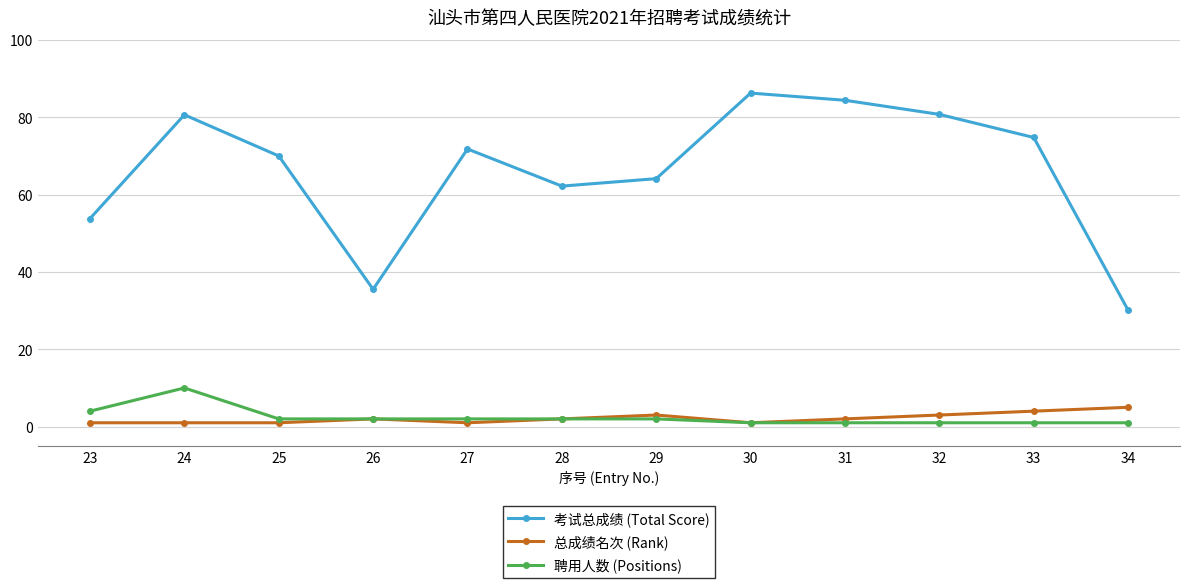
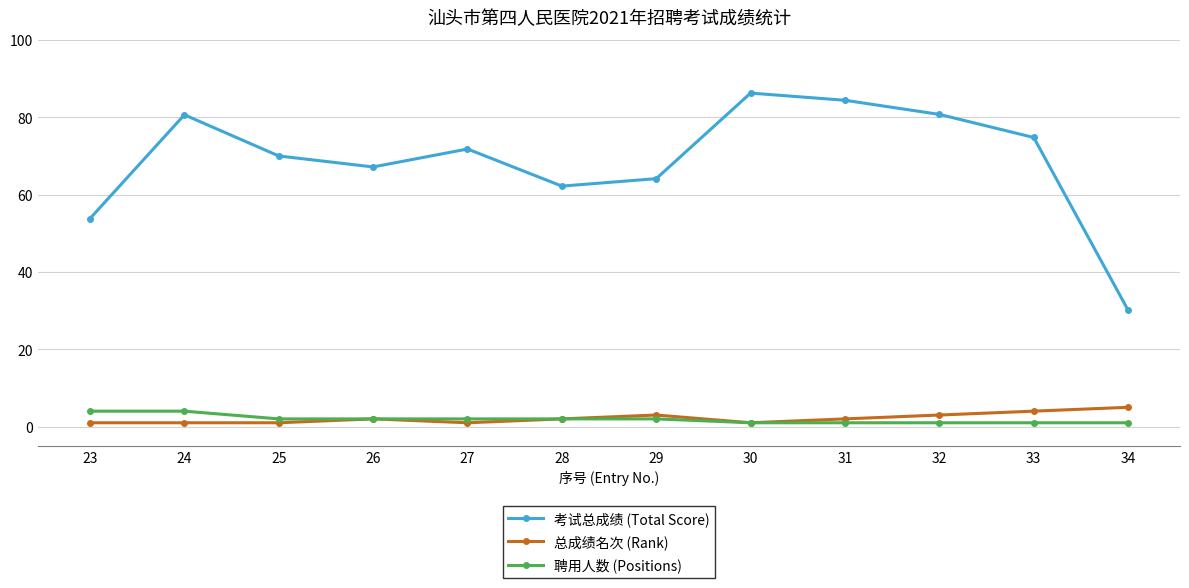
  {
    "考试总成绩 (Total Score)": {
      "23": 54,
      "24": 81,
      "25": 70,
-     "26": 36,
+     "26": 67,
      "27": 72,
      "28": 62,
      "29": 64,
      "30": 86,
      "31": 84,
      "32": 81,
      "33": 75,
      "34": 30
    },
    "总成绩名次 (Rank)": {
      "23": 1,
      "24": 1,
      "25": 1,
      "27": 1,
      "29": 3,
      "31": 2,
      "32": 3,
      "33": 4,
      "34": 5
    },
    "聘用人数 (Positions)": {
      "23": 4,
-     "24": 10,
+     "24": 4,
      "25": 2,
      "27": 2,
      "29": 2,
      "31": 1,
      "32": 1,
      "33": 1,
      "34": 1
    }
  }
